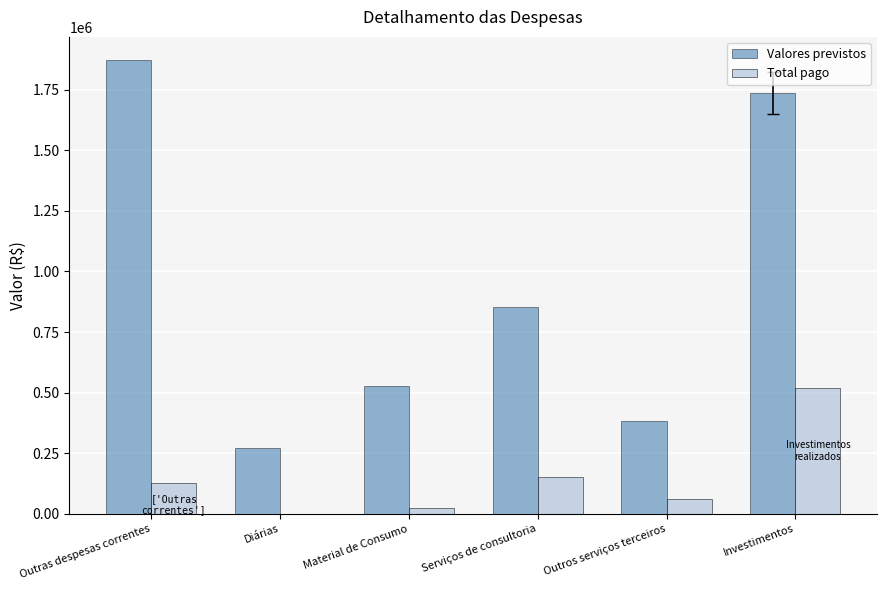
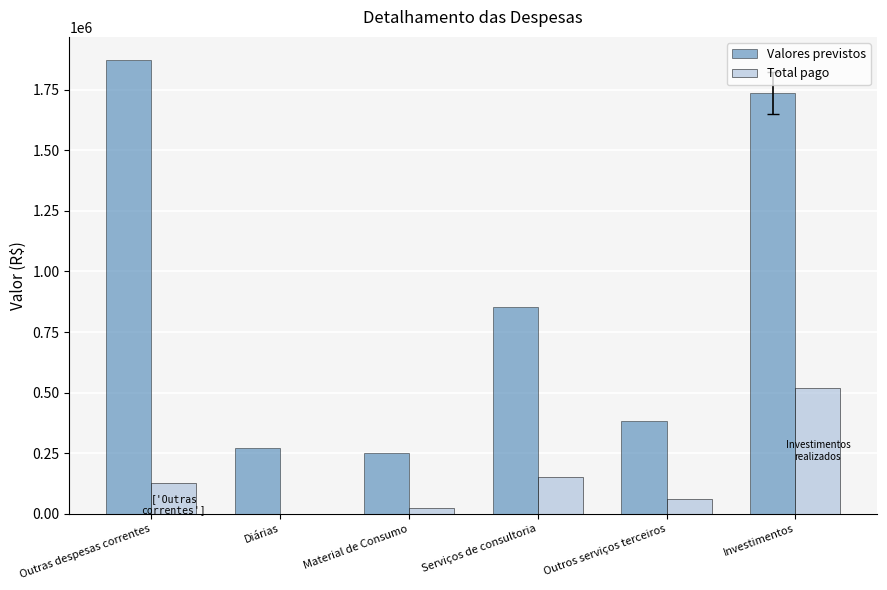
  {
    "Valores previstos": {
      "Outras despesas correntes": 1870000,
      "Diárias": 270000,
-     "Material de Consumo": 530000,
+     "Material de Consumo": 250000,
      "Serviços de consultoria": 850000,
      "Outros serviços terceiros": 380000,
      "Investimentos": 1740000
    },
    "Total pago": {
      "Outras despesas correntes": 130000,
      "Diárias": 0,
      "Material de Consumo": 20000,
      "Serviços de consultoria": 150000,
      "Outros serviços terceiros": 60000,
      "Investimentos": 520000
    }
  }
